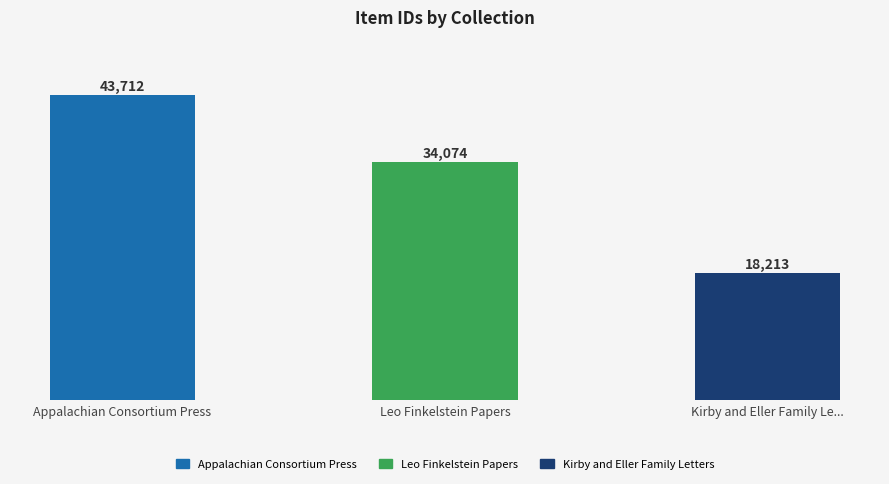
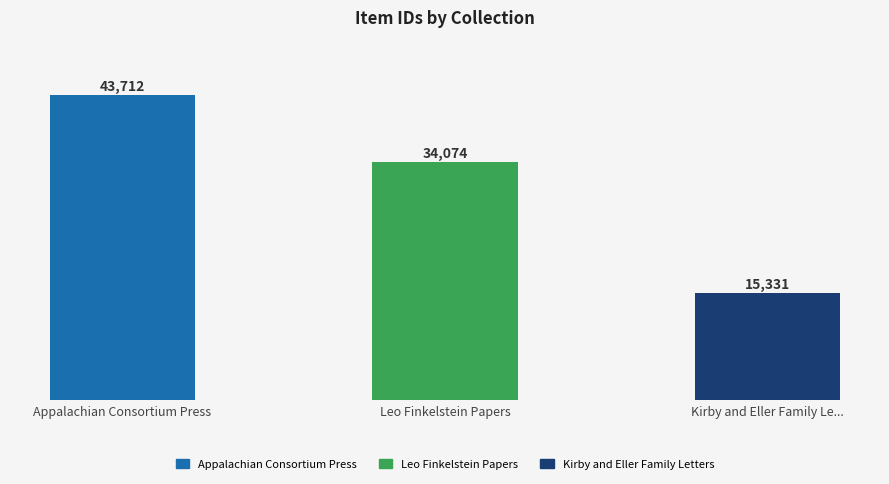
  {
    "Appalachian Consortium Press": "43,712",
    "Leo Finkelstein Papers": "34,074",
-   "Kirby and Eller Family Le...": "18,213"
+   "Kirby and Eller Family Le...": "15,331"
  }
